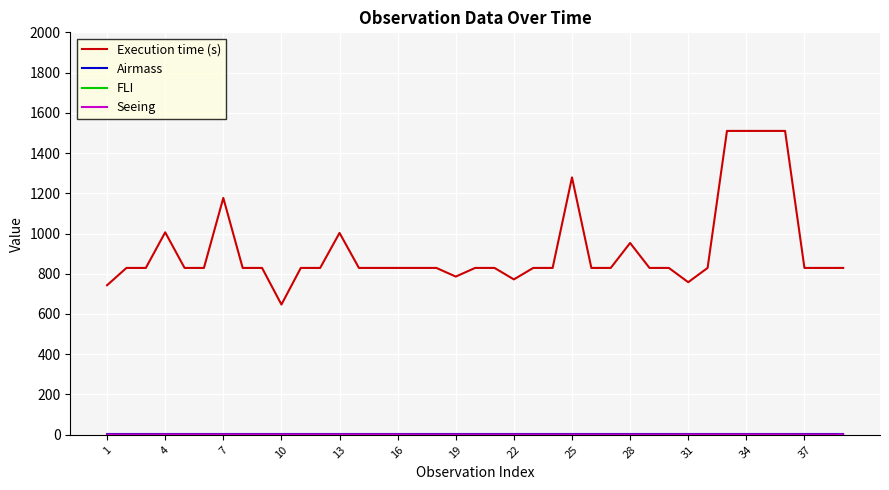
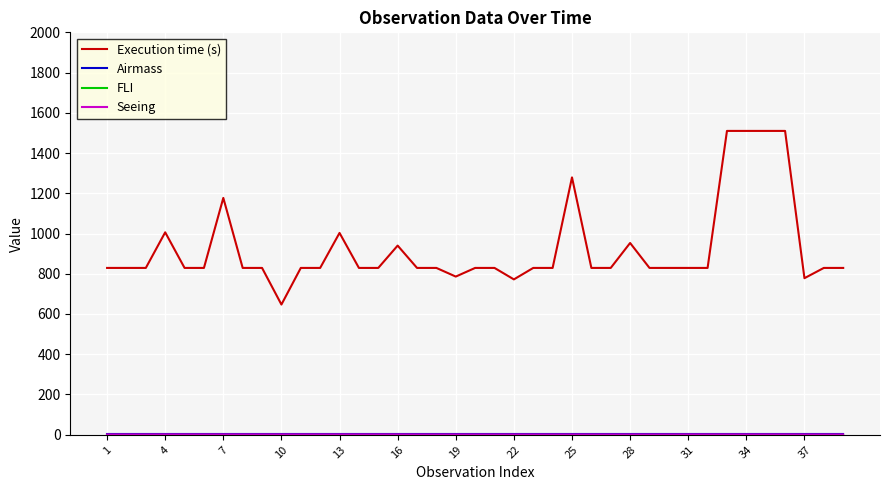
  {
    "Execution time (s)": {
-     "1": 740,
+     "1": 830,
      "4": 1010,
      "7": 1180,
      "10": 650,
      "13": 1000,
-     "16": 830,
+     "16": 940,
      "19": 790,
      "22": 770,
      "25": 1280,
      "28": 950,
-     "31": 760,
+     "31": 830,
      "34": 1510,
-     "37": 830
+     "37": 780
    },
    "Seeing": {
      "1": 0,
      "4": 0,
      "7": 0,
      "10": 0,
      "13": 0,
      "16": 0,
      "19": 0,
      "22": 0,
      "25": 0,
      "28": 0,
      "31": 0,
      "34": 0,
      "37": 0
    }
  }
